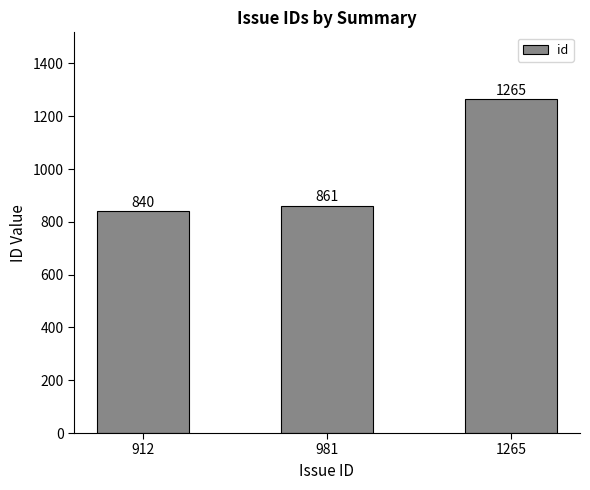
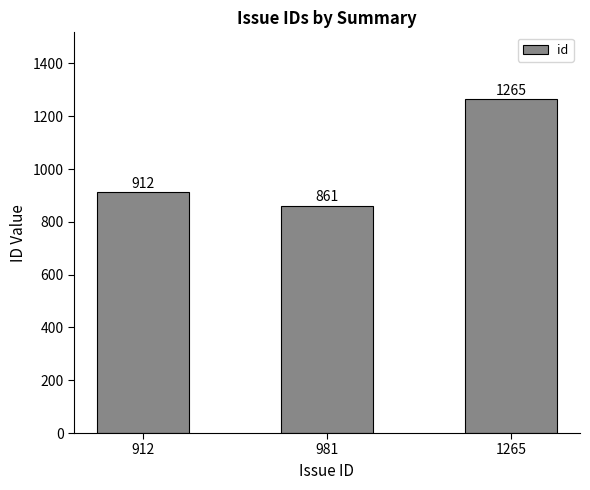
  {
-   "912": 840,
+   "912": 912,
    "981": 861,
    "1265": 1265
  }
